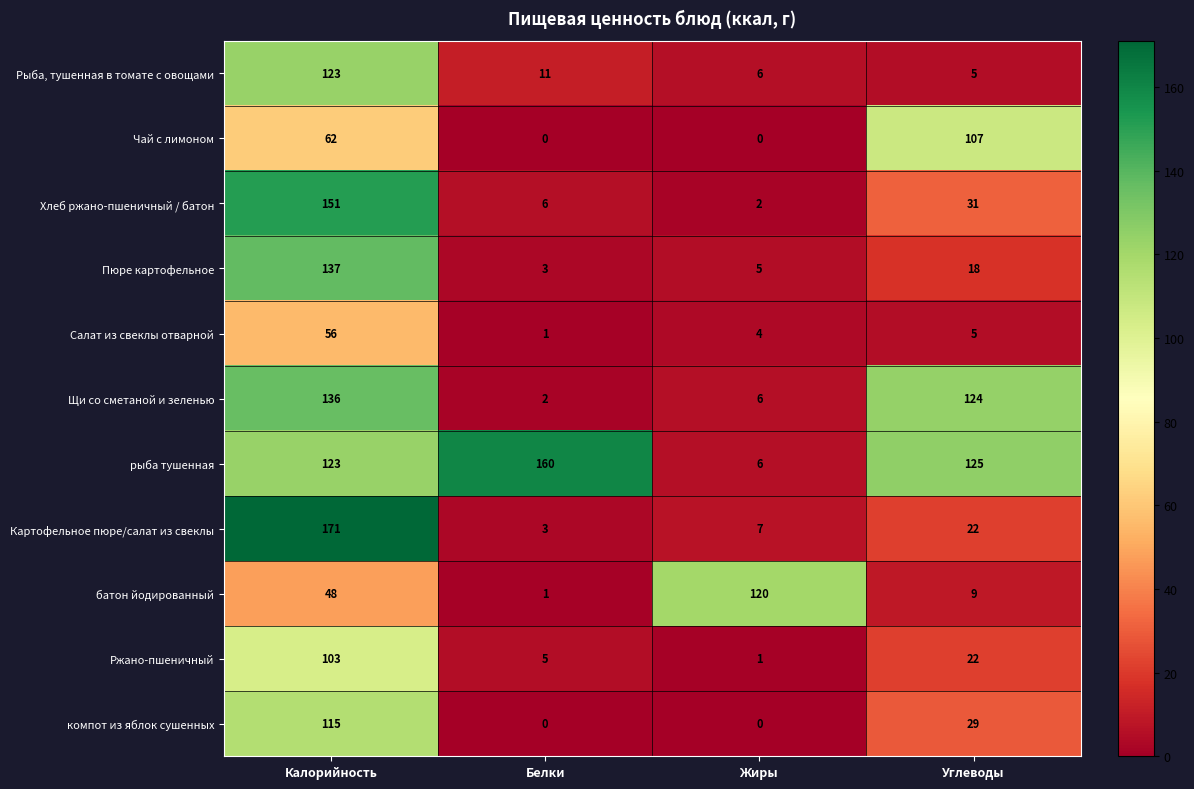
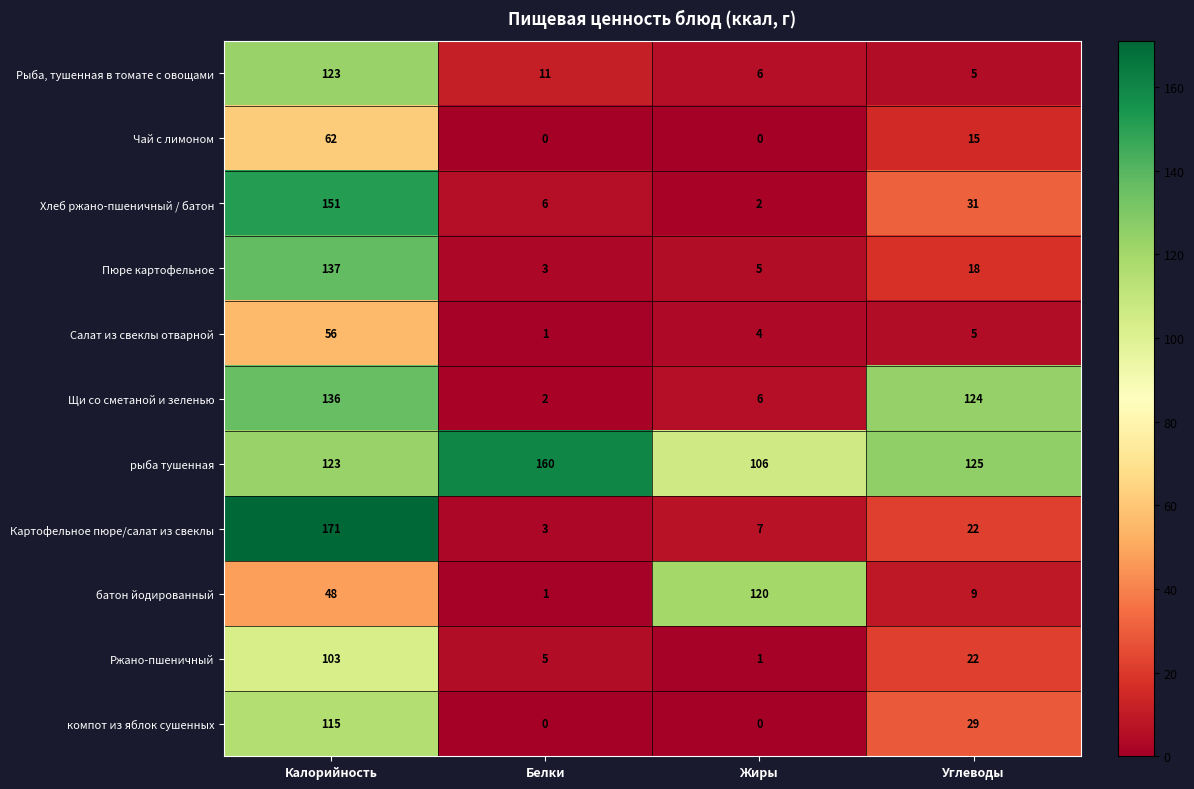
  {
    "Рыба, тушенная в томате с овощами": {
      "Калорийность": 123,
      "Белки": 11,
      "Жиры": 6,
      "Углеводы": 5
    },
    "Чай с лимоном": {
      "Калорийность": 62,
      "Белки": 0,
      "Жиры": 0,
-     "Углеводы": 107
+     "Углеводы": 15
    },
    "Хлеб ржано-пшеничный / батон": {
      "Калорийность": 151,
      "Белки": 6,
      "Жиры": 2,
      "Углеводы": 31
    },
    "Пюре картофельное": {
      "Калорийность": 137,
      "Белки": 3,
      "Жиры": 5,
      "Углеводы": 18
    },
    "Салат из свеклы отварной": {
      "Калорийность": 56,
      "Белки": 1,
      "Жиры": 4,
      "Углеводы": 5
    },
    "Щи со сметаной и зеленью": {
      "Калорийность": 136,
      "Белки": 2,
      "Жиры": 6,
      "Углеводы": 124
    },
    "рыба тушенная": {
      "Калорийность": 123,
      "Белки": 160,
-     "Жиры": 6,
+     "Жиры": 106,
      "Углеводы": 125
    },
    "Картофельное пюре/салат из свеклы": {
      "Калорийность": 171,
      "Белки": 3,
      "Жиры": 7,
      "Углеводы": 22
    },
    "батон йодированный": {
      "Калорийность": 48,
      "Белки": 1,
      "Жиры": 120,
      "Углеводы": 9
    },
    "Ржано-пшеничный": {
      "Калорийность": 103,
      "Белки": 5,
      "Жиры": 1,
      "Углеводы": 22
    },
    "компот из яблок сушенных": {
      "Калорийность": 115,
      "Белки": 0,
      "Жиры": 0,
      "Углеводы": 29
    }
  }
